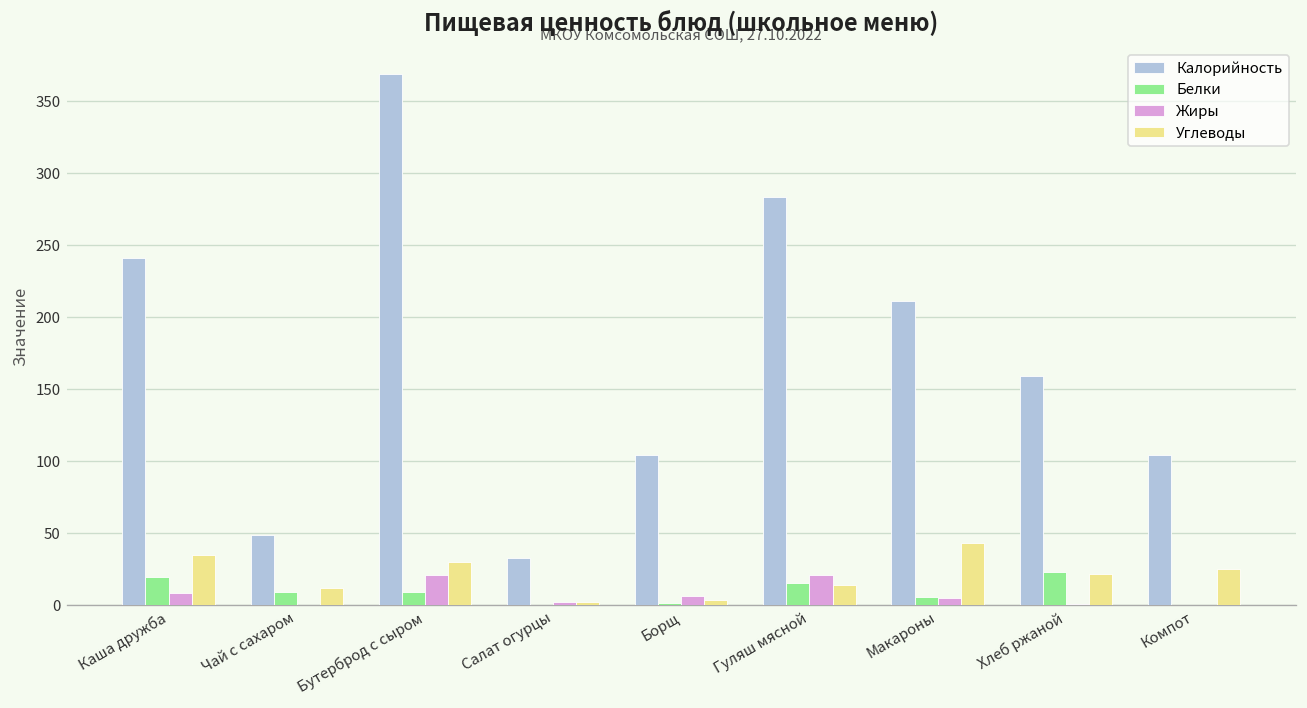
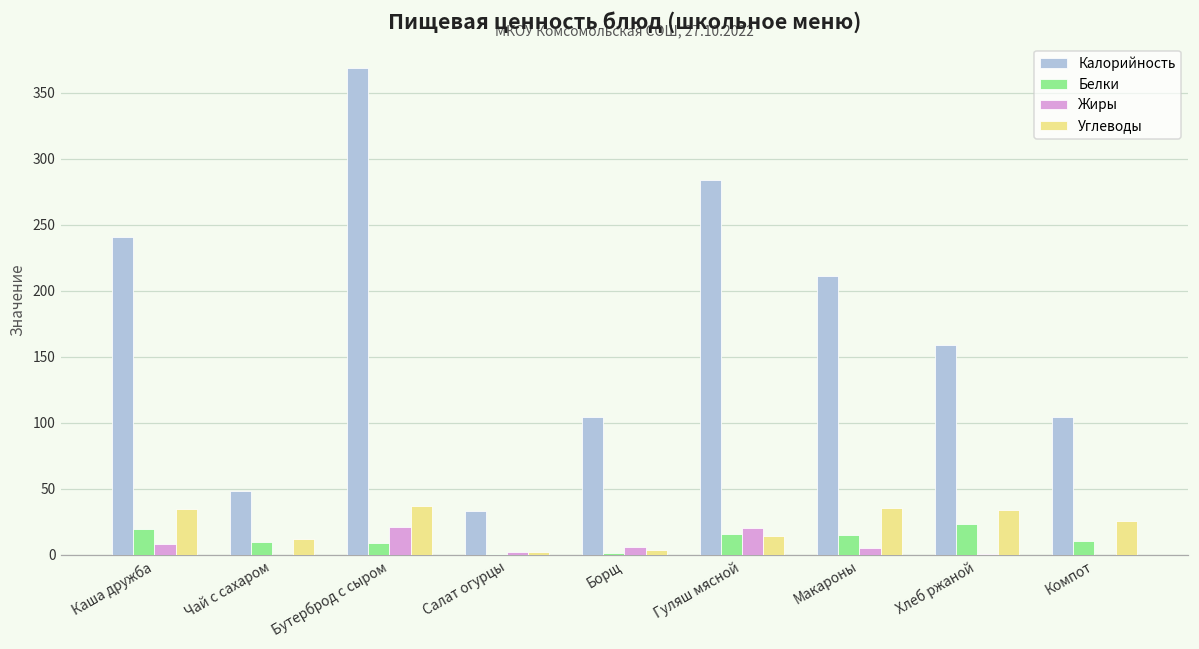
  {
    "Белки": {
      "Каша дружба": 20,
      "Чай с сахаром": 10,
      "Бутерброд с сыром": 9,
      "Гуляш мясной": 16,
-     "Макароны": 6,
+     "Макароны": 15,
      "Хлеб ржаной": 23,
-     "Компот": 0
+     "Компот": 10
    },
    "Углеводы": {
      "Каша дружба": 35,
      "Чай с сахаром": 12,
-     "Бутерброд с сыром": 30,
+     "Бутерброд с сыром": 37,
      "Салат огурцы": 2,
      "Борщ": 3,
      "Гуляш мясной": 14,
-     "Макароны": 43,
-     "Хлеб ржаной": 22,
+     "Макароны": 35,
+     "Хлеб ржаной": 34,
      "Компот": 25
    }
  }
